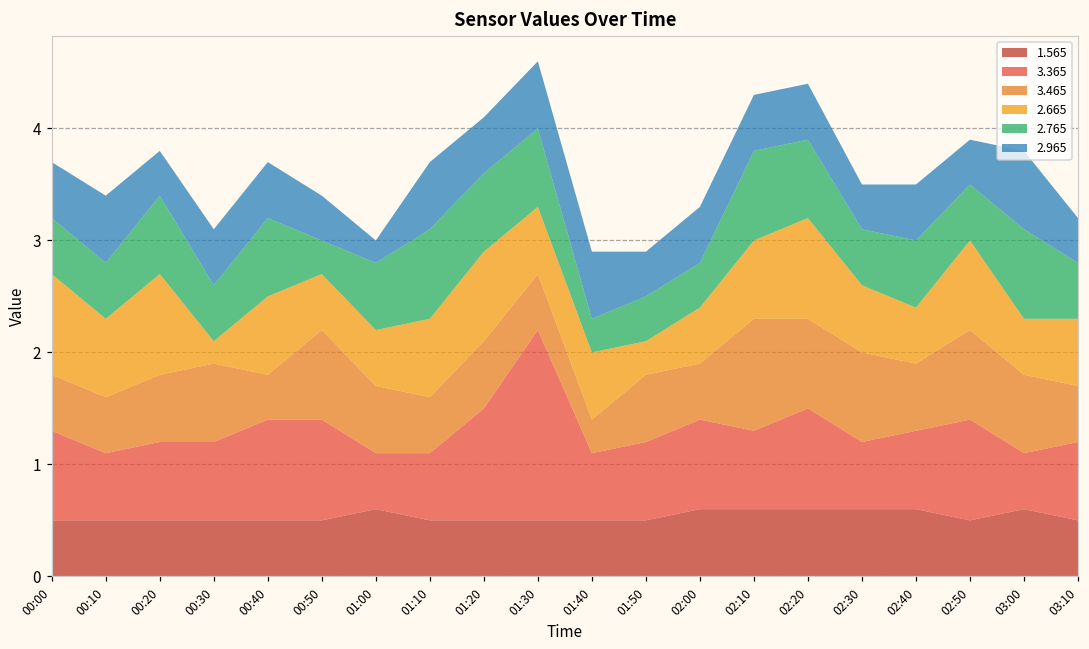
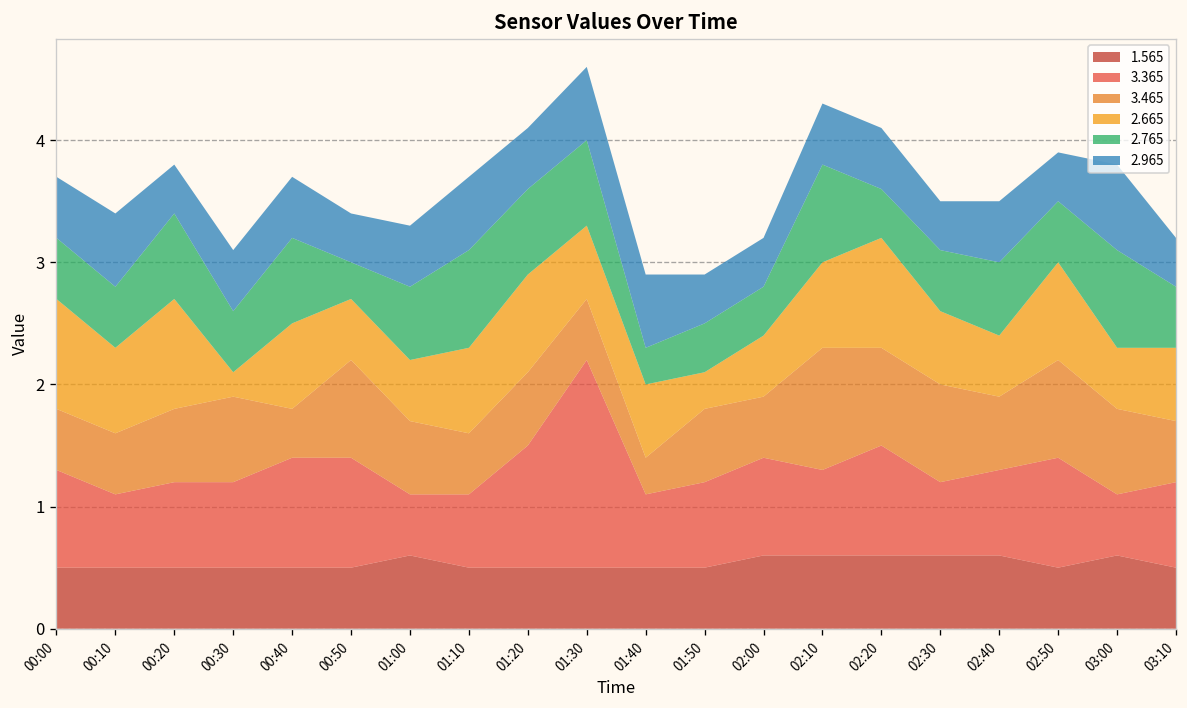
  {
    "2.765": {
      "00:00": 0.5,
      "00:10": 0.5,
      "00:20": 0.7,
      "00:30": 0.5,
      "00:40": 0.7,
      "00:50": 0.3,
      "01:00": 0.6,
      "01:10": 0.8,
      "01:20": 0.7,
      "01:30": 0.7,
      "01:40": 0.3,
      "01:50": 0.4,
      "02:00": 0.4,
      "02:10": 0.8,
-     "02:20": 0.7,
+     "02:20": 0.4,
      "02:30": 0.5,
      "02:40": 0.6,
      "02:50": 0.5,
      "03:00": 0.8,
      "03:10": 0.5
    },
    "2.965": {
      "00:00": 0.5,
      "00:10": 0.6,
      "00:20": 0.4,
      "00:30": 0.5,
      "00:40": 0.5,
      "00:50": 0.4,
-     "01:00": 0.2,
+     "01:00": 0.5,
      "01:10": 0.6,
      "01:20": 0.5,
      "01:30": 0.6,
      "01:40": 0.6,
      "01:50": 0.4,
-     "02:00": 0.5,
+     "02:00": 0.4,
      "02:10": 0.5,
      "02:20": 0.5,
      "02:30": 0.4,
      "02:40": 0.5,
      "02:50": 0.4,
      "03:00": 0.7,
      "03:10": 0.4
    }
  }
